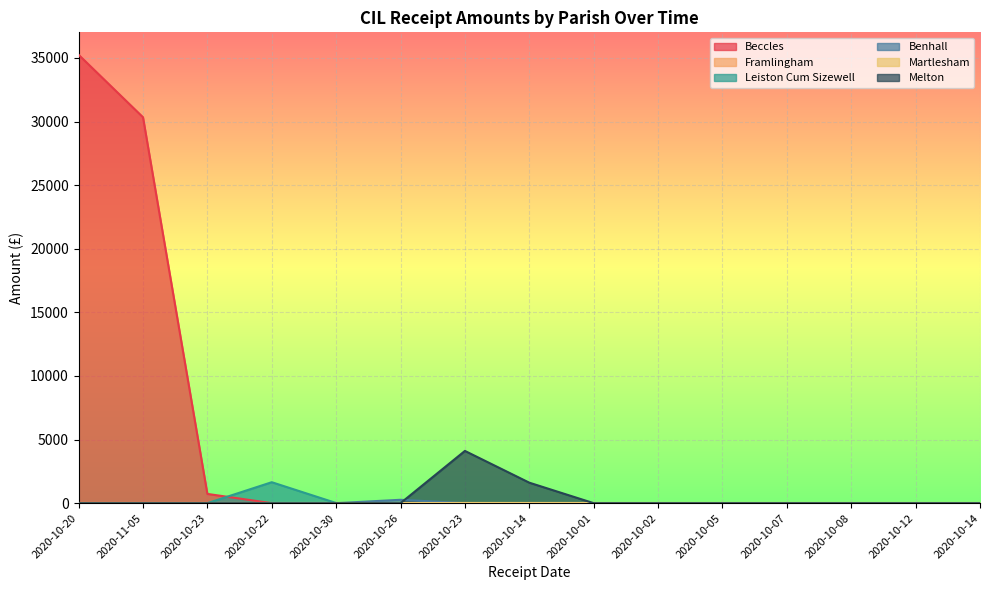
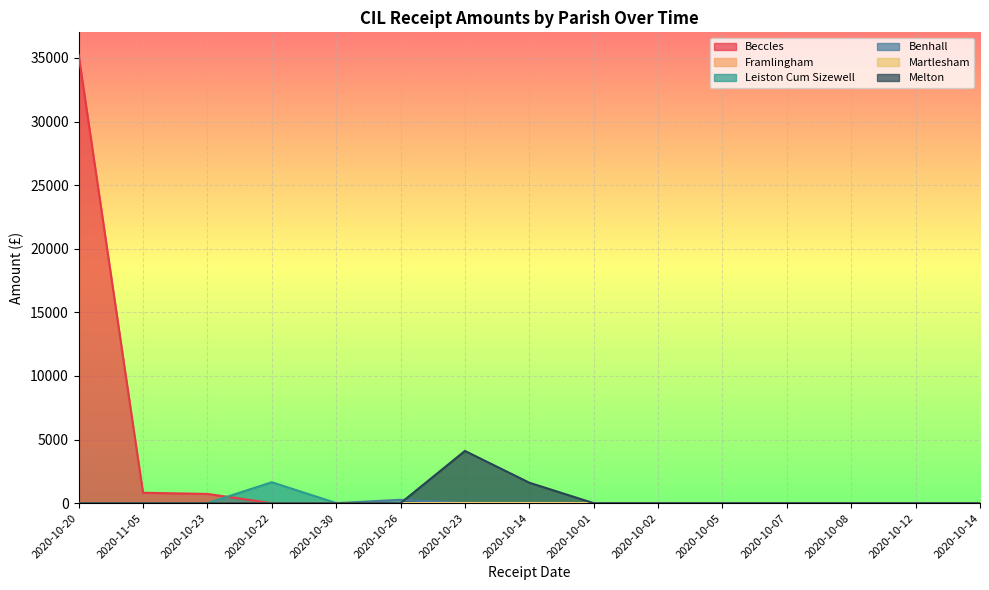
  {
    "Beccles": {
      "2020-10-20": 35300,
-     "2020-11-05": 30300
+     "2020-11-05": 800
    }
  }
